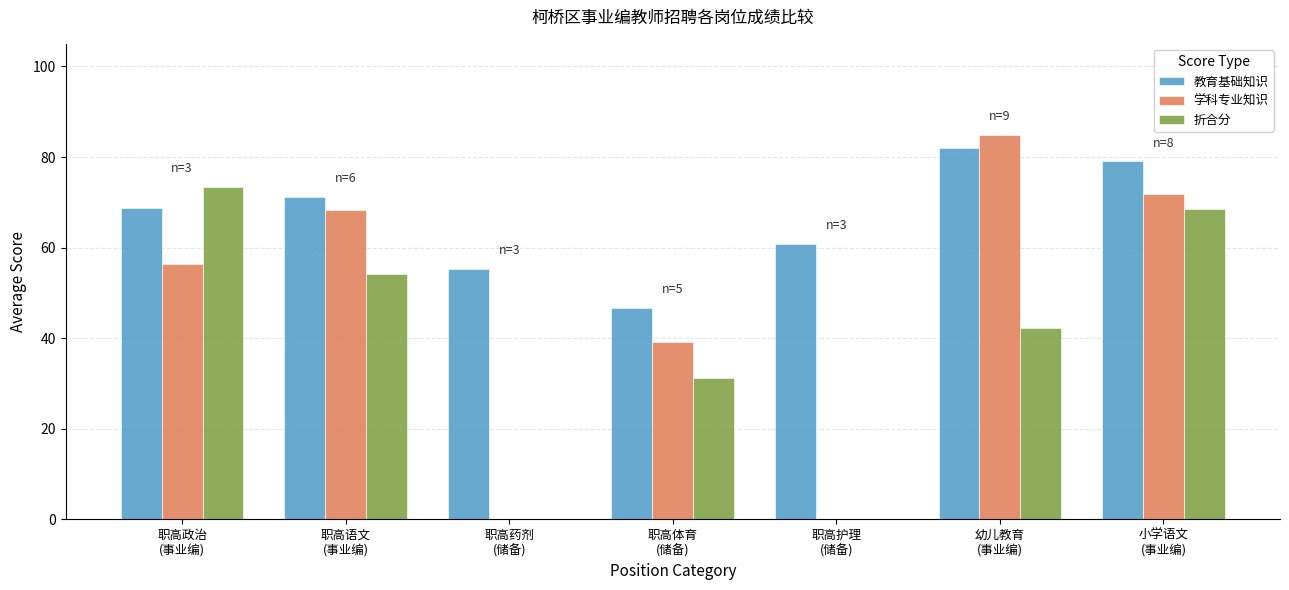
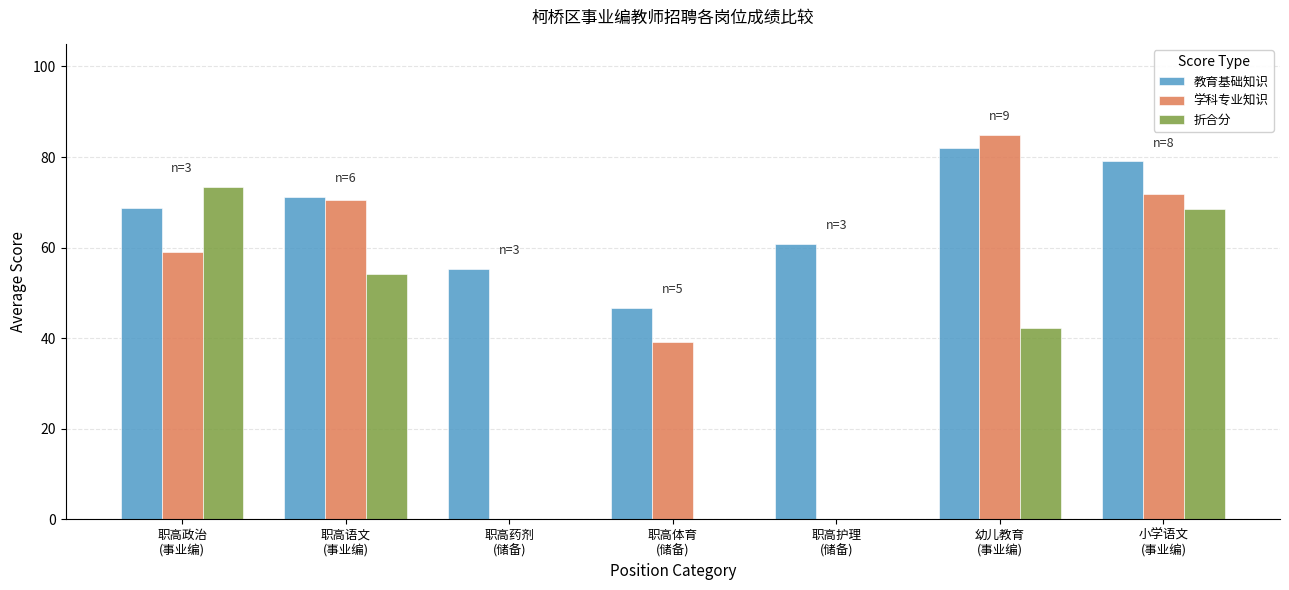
  {
    "教育基础知识": {
      "职高政治 (事业编)": 69,
      "职高语文 (事业编)": 71,
      "职高药剂 (储备)": 55,
      "职高体育 (储备)": 47,
      "职高护理 (储备)": 61,
      "幼儿教育 (事业编)": 82,
      "小学语文 (事业编)": 79
    },
    "学科专业知识": {
-     "职高政治 (事业编)": 56,
-     "职高语文 (事业编)": 68,
+     "职高政治 (事业编)": 59,
+     "职高语文 (事业编)": 71,
      "职高药剂 (储备)": 0,
      "职高体育 (储备)": 39,
      "职高护理 (储备)": 0,
      "小学语文 (事业编)": 72
    },
    "折合分": {
      "职高政治 (事业编)": 73,
      "职高语文 (事业编)": 54,
      "职高药剂 (储备)": 0,
-     "职高体育 (储备)": 31,
+     "职高体育 (储备)": 0,
      "职高护理 (储备)": 0,
      "幼儿教育 (事业编)": 42,
      "小学语文 (事业编)": 69
    }
  }
